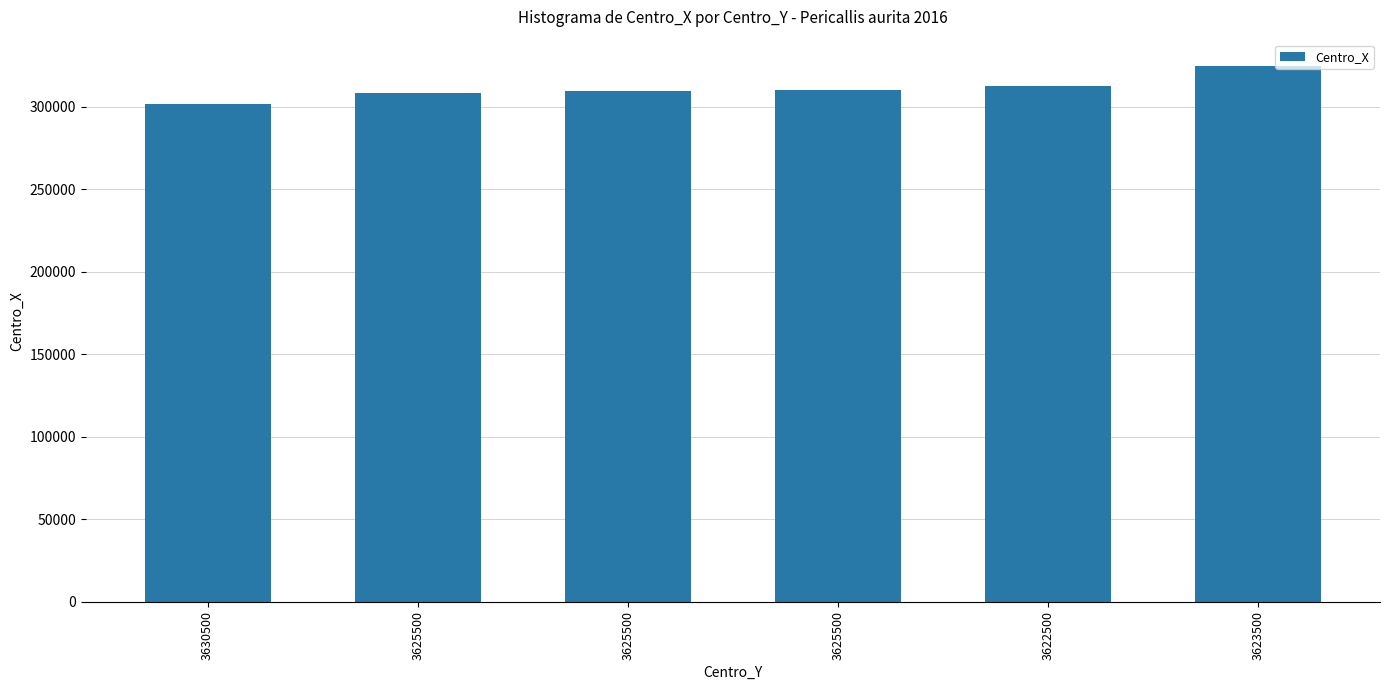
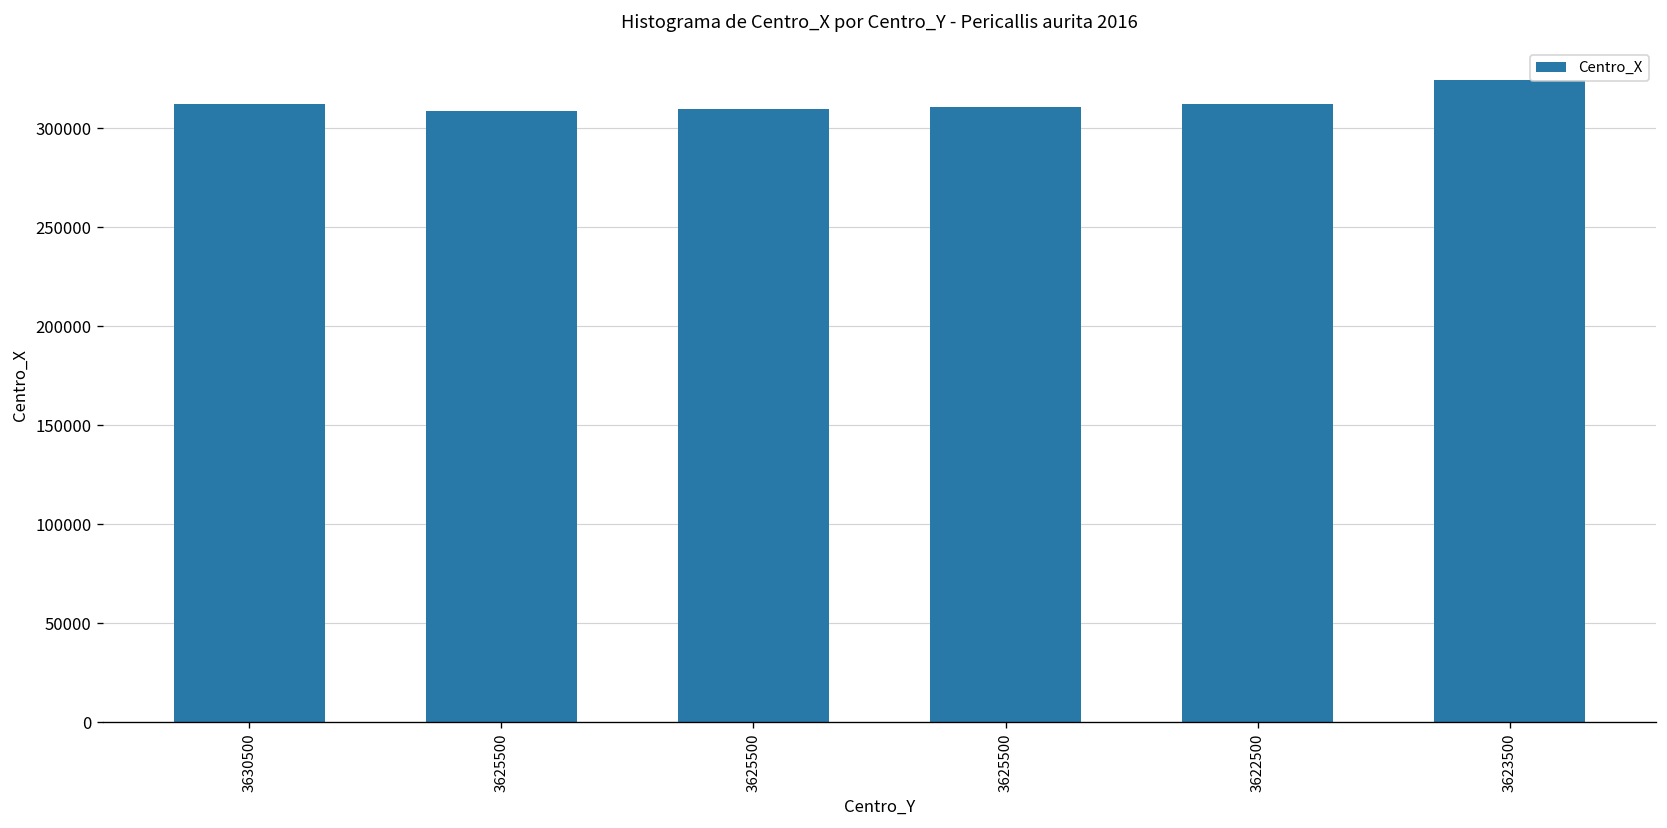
  {
-   "3630500": 302000,
+   "3630500": 312000,
    "3622500": 312000,
    "3623500": 325000
  }
